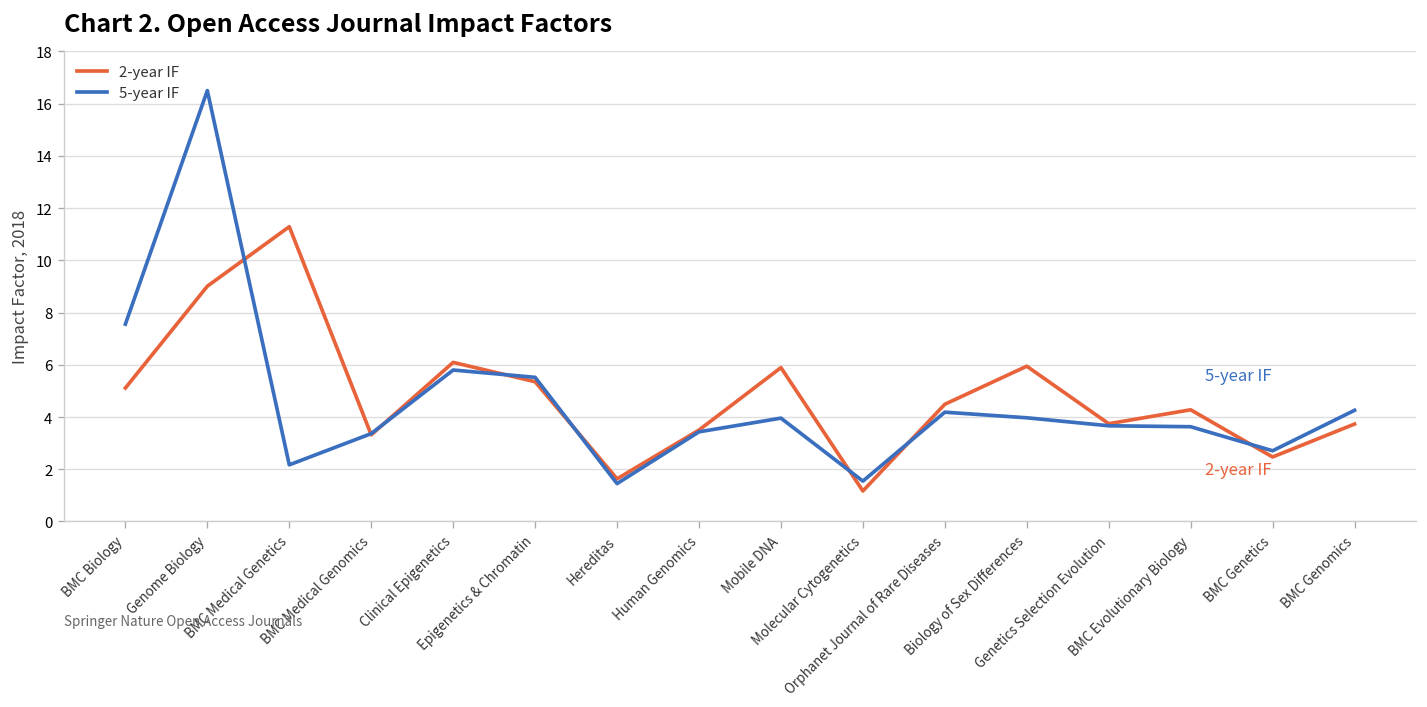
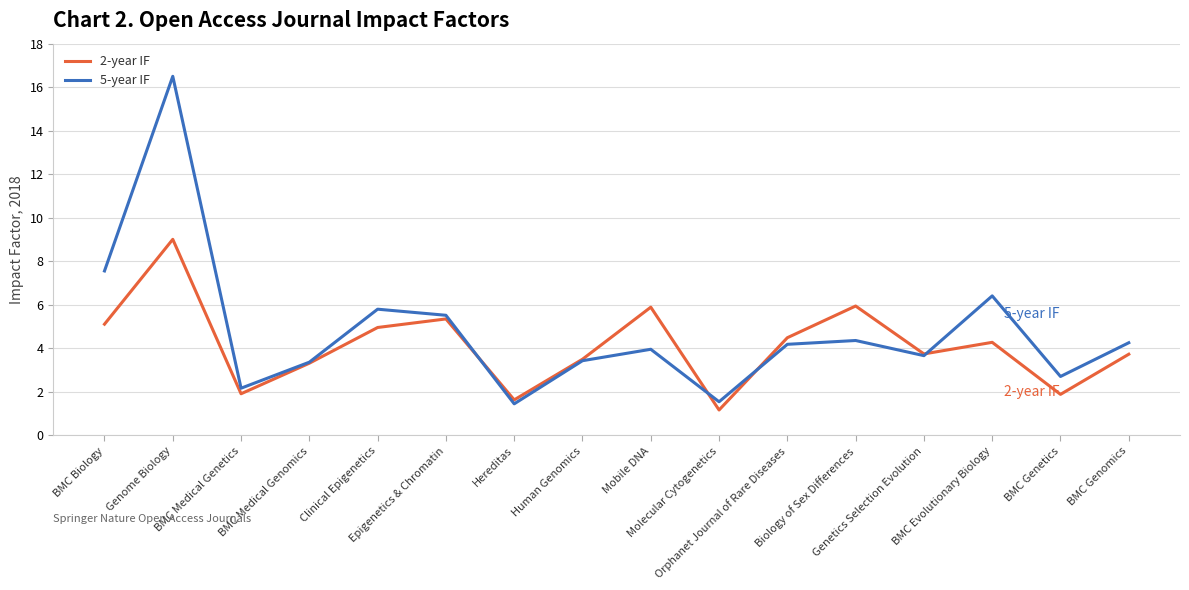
  {
    "2-year IF": {
      "BMC Biology": 5.1,
      "Genome Biology": 9.0,
-     "BMC Medical Genetics": 11.3,
-     "Clinical Epigenetics": 6.1,
+     "BMC Medical Genetics": 1.9,
+     "Clinical Epigenetics": 5.0,
      "Epigenetics & Chromatin": 5.4,
      "Hereditas": 1.6,
      "Mobile DNA": 5.9,
      "Molecular Cytogenetics": 1.2,
      "Orphanet Journal of Rare Diseases": 4.5,
      "Biology of Sex Differences": 5.9,
      "BMC Evolutionary Biology": 4.3,
-     "BMC Genetics": 2.5,
+     "BMC Genetics": 1.9,
      "BMC Genomics": 3.7
    },
    "5-year IF": {
      "BMC Biology": 7.6,
      "Genome Biology": 16.5,
      "BMC Medical Genetics": 2.2,
      "Clinical Epigenetics": 5.8,
      "Epigenetics & Chromatin": 5.5,
      "Hereditas": 1.5,
      "Mobile DNA": 4.0,
      "Molecular Cytogenetics": 1.5,
      "Orphanet Journal of Rare Diseases": 4.2,
-     "Biology of Sex Differences": 4.0,
-     "BMC Evolutionary Biology": 3.6,
+     "Biology of Sex Differences": 4.4,
+     "BMC Evolutionary Biology": 6.4,
      "BMC Genetics": 2.7,
      "BMC Genomics": 4.3
    }
  }
